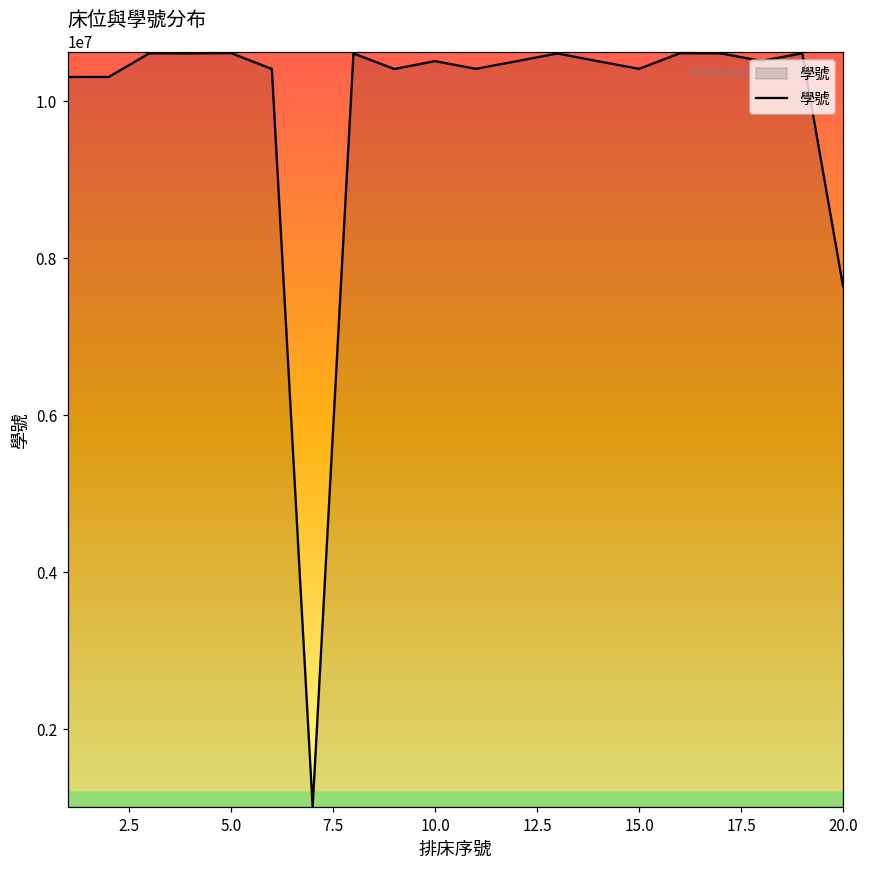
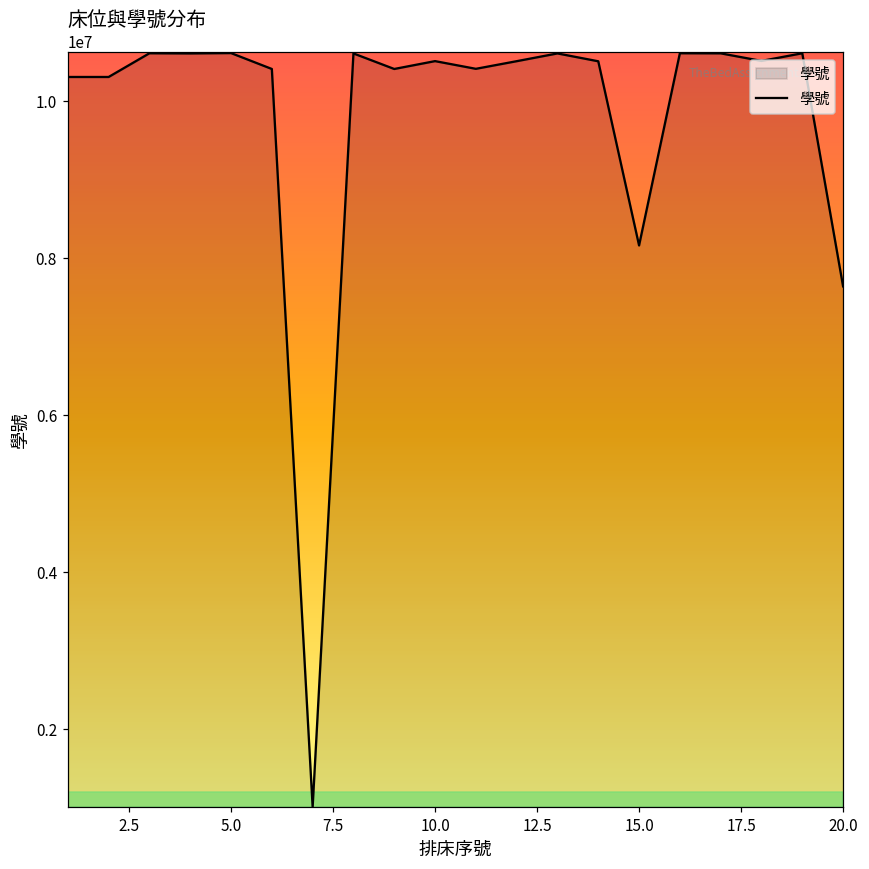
  {
    "5.0": 10600000,
    "10.0": 10500000,
-   "15.0": 10400000,
+   "15.0": 8200000,
    "20.0": 7600000
  }
